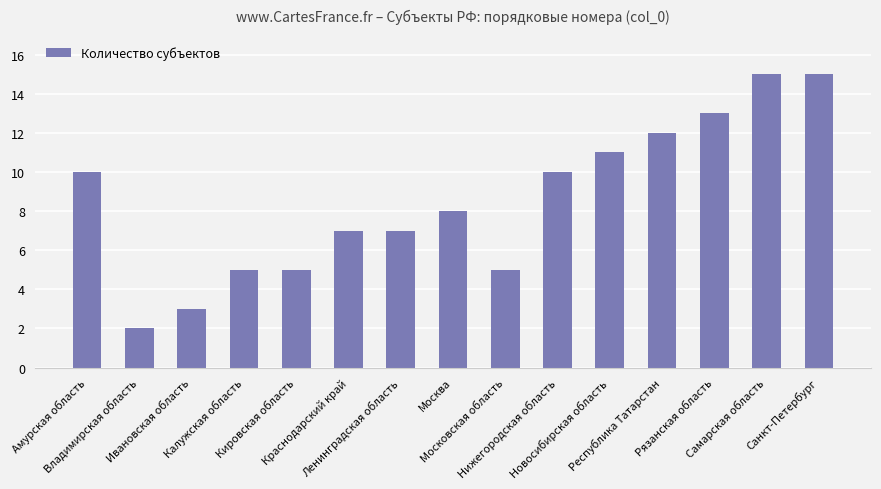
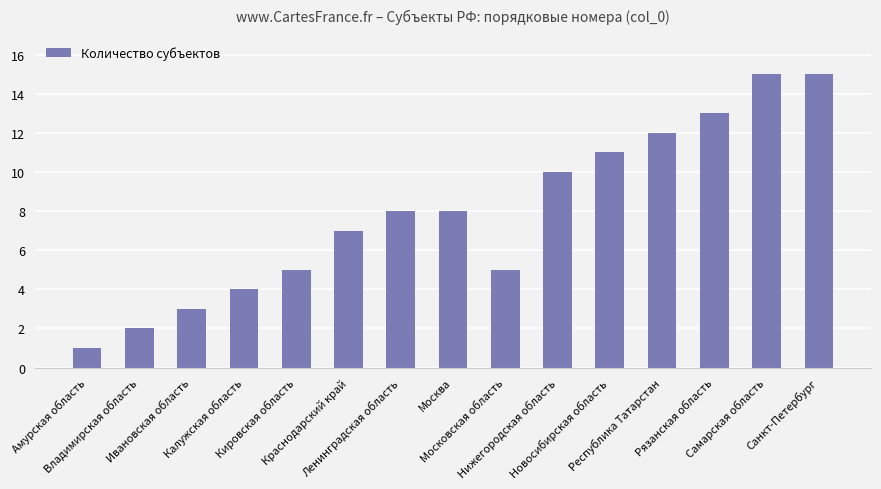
  {
-   "Амурская область": 10,
+   "Амурская область": 1,
    "Владимирская область": 2,
    "Ивановская область": 3,
-   "Калужская область": 5,
+   "Калужская область": 4,
    "Кировская область": 5,
    "Краснодарский край": 7,
-   "Ленинградская область": 7,
+   "Ленинградская область": 8,
    "Москва": 8,
    "Московская область": 5,
    "Нижегородская область": 10,
    "Новосибирская область": 11,
    "Республика Татарстан": 12,
    "Рязанская область": 13,
    "Самарская область": 15,
    "Санкт-Петербург": 15
  }
